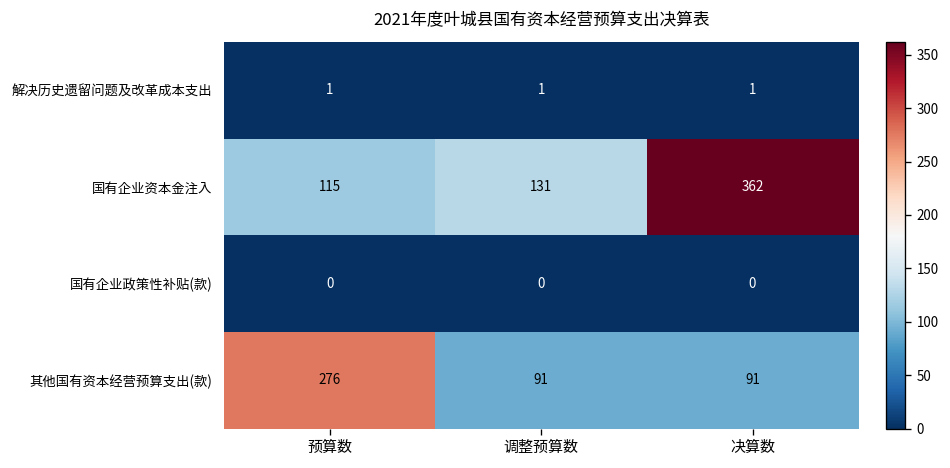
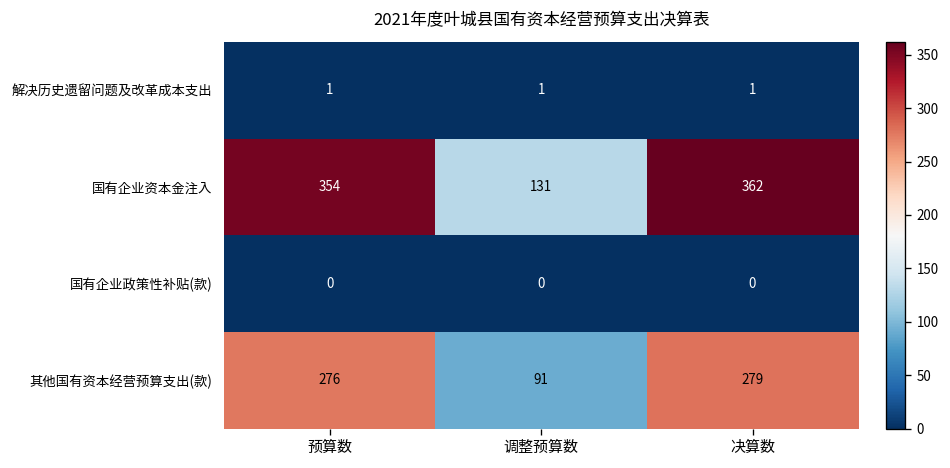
  {
    "解决历史遗留问题及改革成本支出": {
      "预算数": 1,
      "调整预算数": 1,
      "决算数": 1
    },
    "国有企业资本金注入": {
-     "预算数": 115,
+     "预算数": 354,
      "调整预算数": 131,
      "决算数": 362
    },
    "国有企业政策性补贴(款)": {
      "预算数": 0,
      "调整预算数": 0,
      "决算数": 0
    },
    "其他国有资本经营预算支出(款)": {
      "预算数": 276,
      "调整预算数": 91,
-     "决算数": 91
+     "决算数": 279
    }
  }
